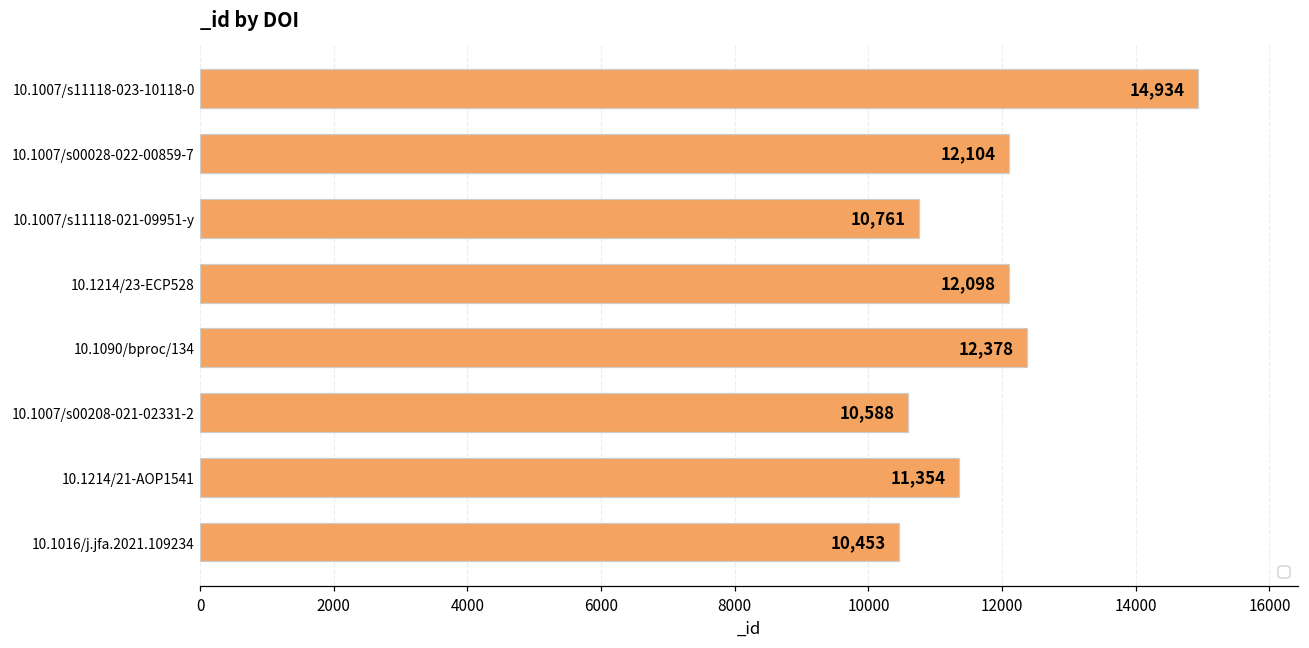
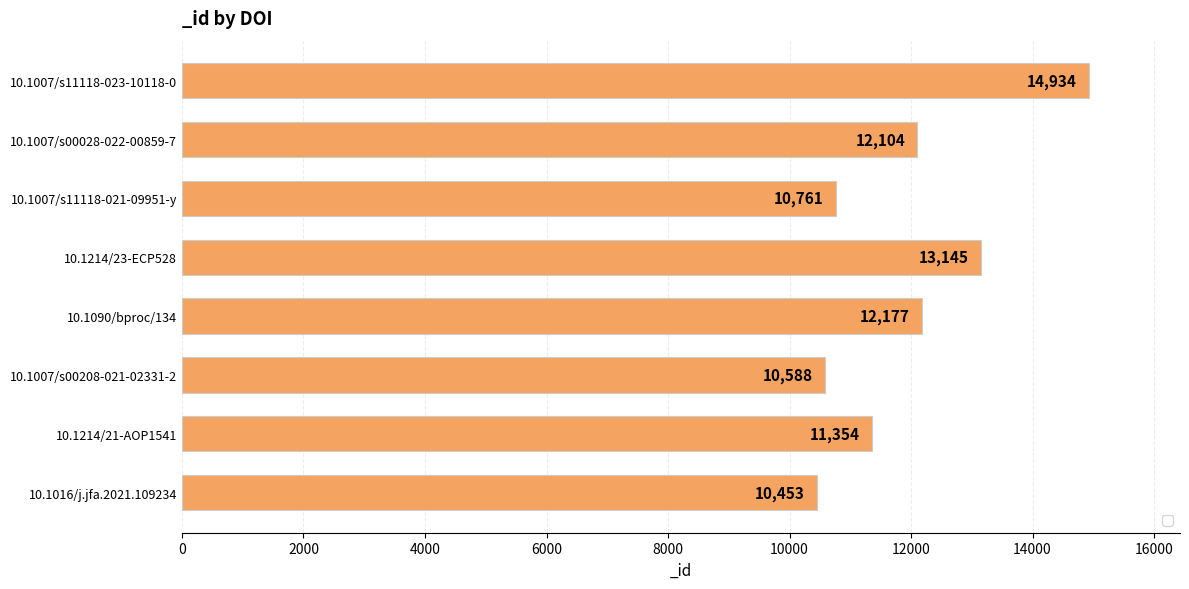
  {
    "10.1007/s11118-023-10118-0": "14,934",
    "10.1007/s00028-022-00859-7": "12,104",
    "10.1007/s11118-021-09951-y": "10,761",
-   "10.1214/23-ECP528": "12,098",
-   "10.1090/bproc/134": "12,378",
+   "10.1214/23-ECP528": "13,145",
+   "10.1090/bproc/134": "12,177",
    "10.1007/s00208-021-02331-2": "10,588",
    "10.1214/21-AOP1541": "11,354",
    "10.1016/j.jfa.2021.109234": "10,453"
  }
